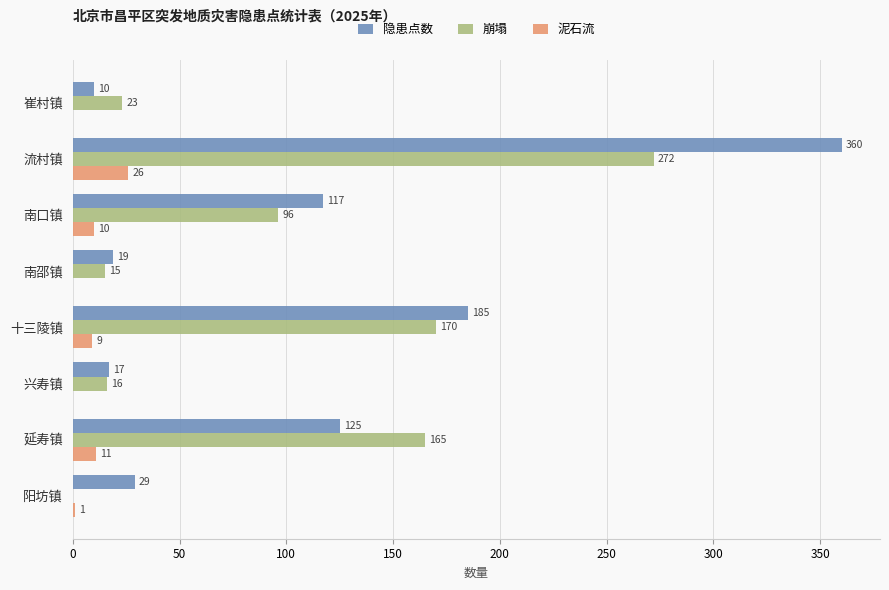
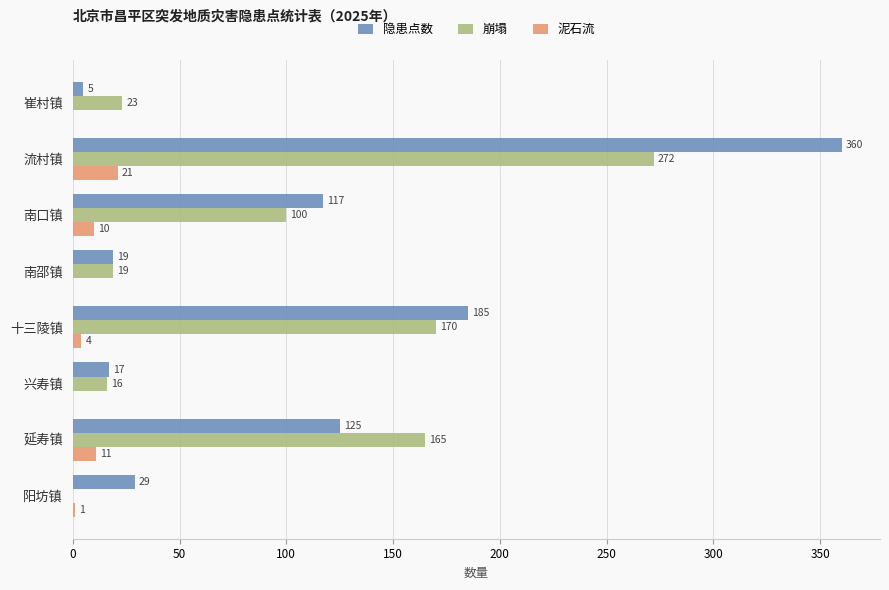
  {
    "隐患点数": {
-     "崔村镇": 10,
+     "崔村镇": 5,
      "流村镇": 360,
      "南口镇": 117,
      "南邵镇": 19,
      "十三陵镇": 185,
      "兴寿镇": 17,
      "延寿镇": 125,
      "阳坊镇": 29
    },
    "崩塌": {
      "崔村镇": 23,
      "流村镇": 272,
-     "南口镇": 96,
-     "南邵镇": 15,
+     "南口镇": 100,
+     "南邵镇": 19,
      "十三陵镇": 170,
      "兴寿镇": 16,
      "延寿镇": 165
    },
    "泥石流": {
-     "流村镇": 26,
+     "流村镇": 21,
      "南口镇": 10,
-     "十三陵镇": 9,
+     "十三陵镇": 4,
      "延寿镇": 11,
      "阳坊镇": 1
    }
  }
